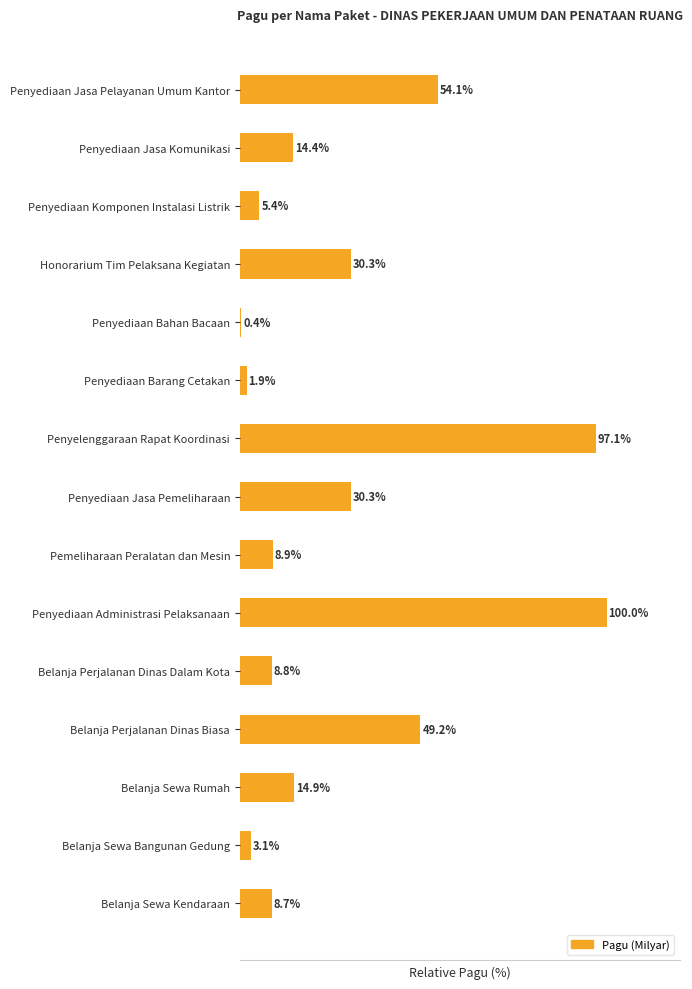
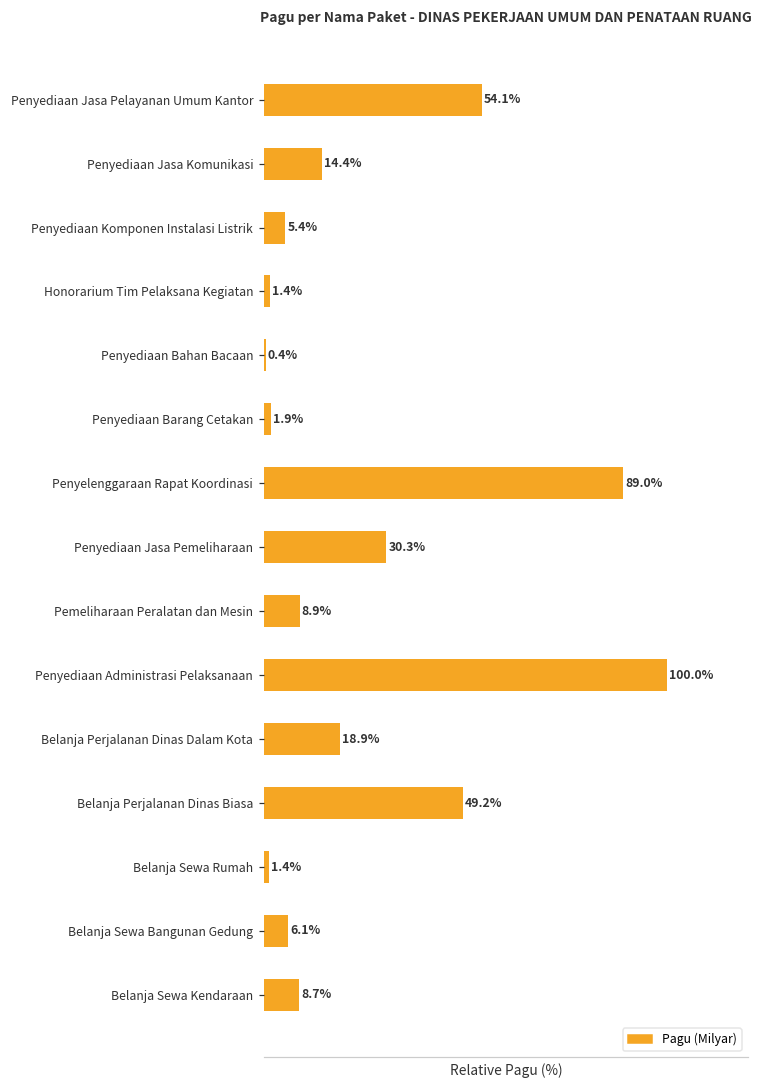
  {
    "Penyediaan Jasa Pelayanan Umum Kantor": "54.1%",
    "Penyediaan Jasa Komunikasi": "14.4%",
    "Penyediaan Komponen Instalasi Listrik": "5.4%",
-   "Honorarium Tim Pelaksana Kegiatan": "30.3%",
+   "Honorarium Tim Pelaksana Kegiatan": "1.4%",
    "Penyediaan Bahan Bacaan": "0.4%",
    "Penyediaan Barang Cetakan": "1.9%",
-   "Penyelenggaraan Rapat Koordinasi": "97.1%",
+   "Penyelenggaraan Rapat Koordinasi": "89.0%",
    "Penyediaan Jasa Pemeliharaan": "30.3%",
    "Pemeliharaan Peralatan dan Mesin": "8.9%",
    "Penyediaan Administrasi Pelaksanaan": "100.0%",
-   "Belanja Perjalanan Dinas Dalam Kota": "8.8%",
+   "Belanja Perjalanan Dinas Dalam Kota": "18.9%",
    "Belanja Perjalanan Dinas Biasa": "49.2%",
-   "Belanja Sewa Rumah": "14.9%",
-   "Belanja Sewa Bangunan Gedung": "3.1%",
+   "Belanja Sewa Rumah": "1.4%",
+   "Belanja Sewa Bangunan Gedung": "6.1%",
    "Belanja Sewa Kendaraan": "8.7%"
  }
